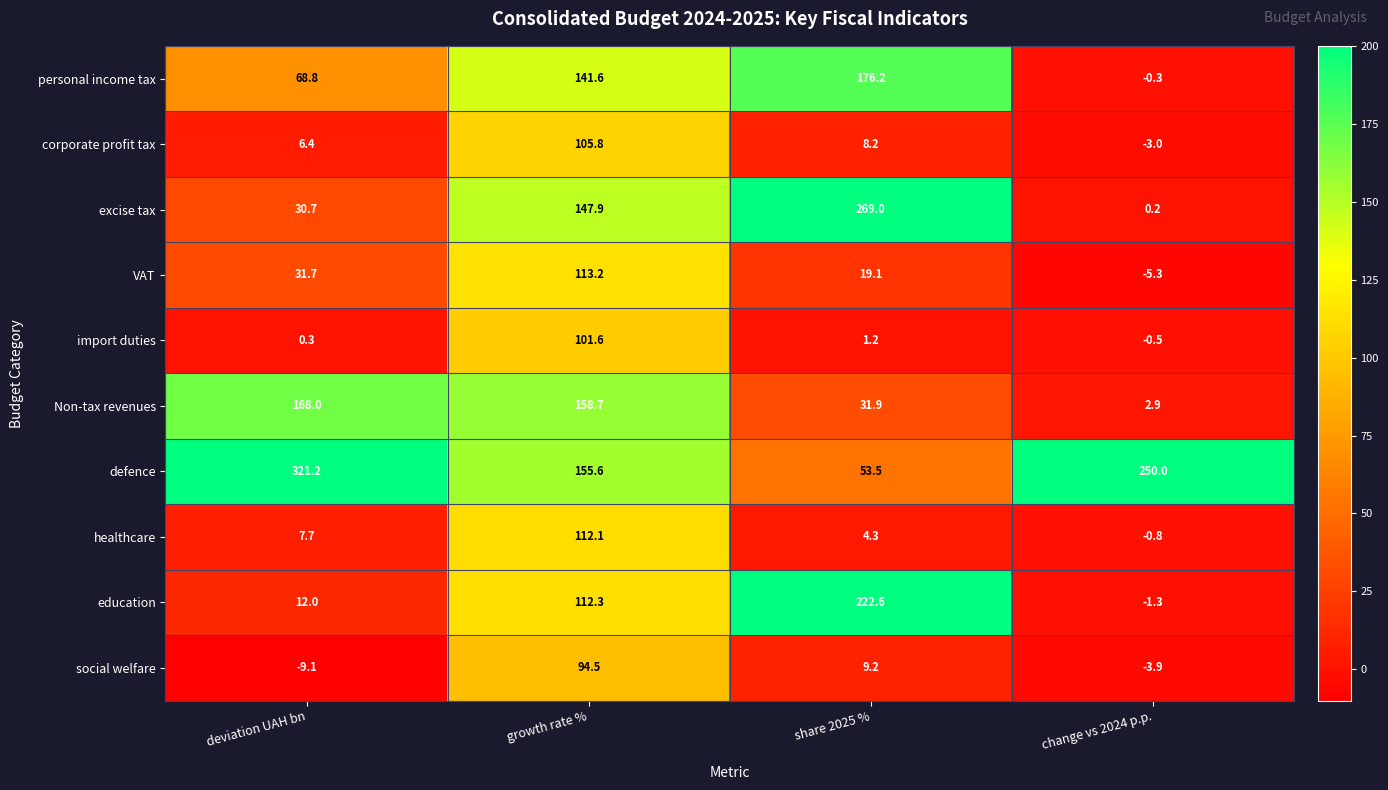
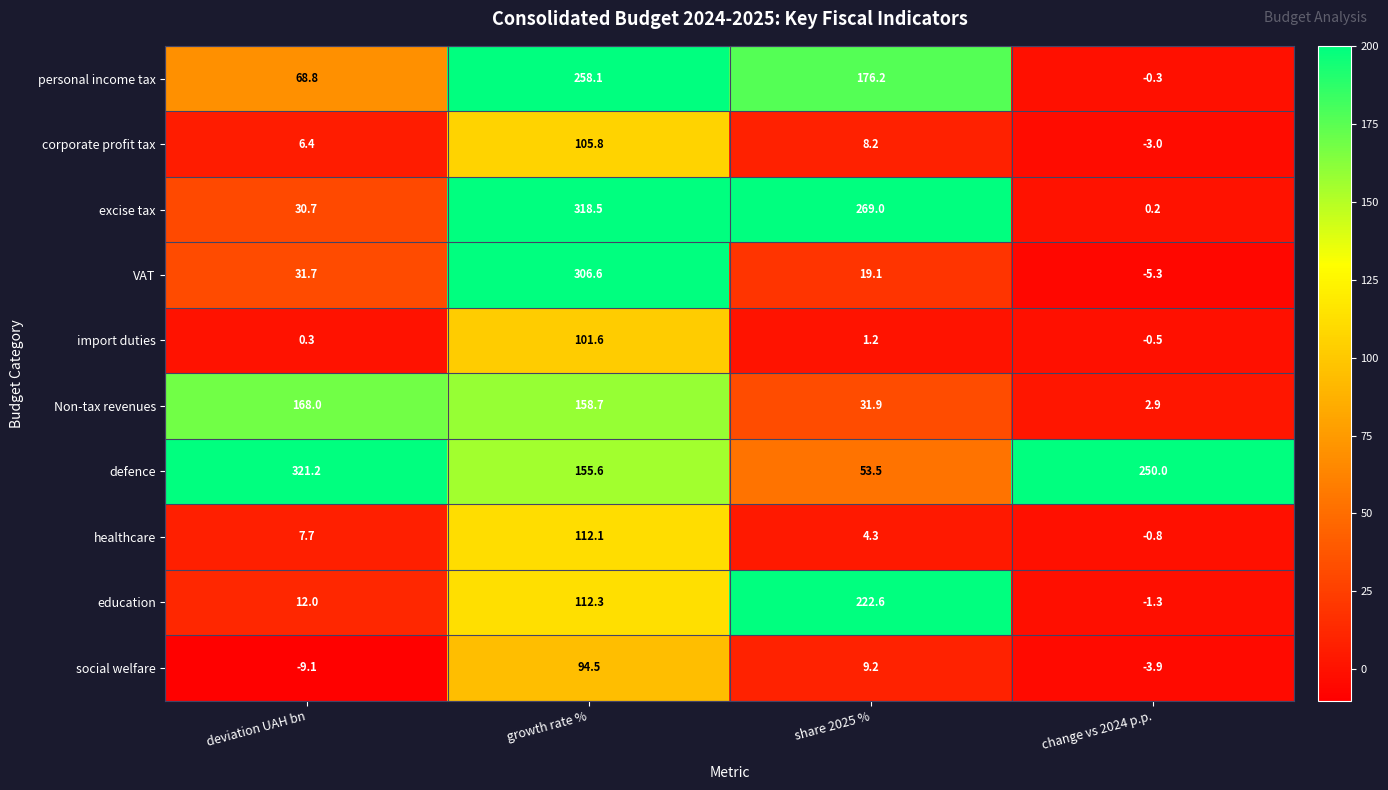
  {
    "personal income tax": {
      "deviation UAH bn": 68.8,
-     "growth rate %": 141.6,
+     "growth rate %": 258.1,
      "share 2025 %": 176.2,
      "change vs 2024 p.p.": -0.3
    },
    "corporate profit tax": {
      "deviation UAH bn": 6.4,
      "growth rate %": 105.8,
      "share 2025 %": 8.2,
      "change vs 2024 p.p.": -3.0
    },
    "excise tax": {
      "deviation UAH bn": 30.7,
-     "growth rate %": 147.9,
+     "growth rate %": 318.5,
      "share 2025 %": 269.0,
      "change vs 2024 p.p.": 0.2
    },
    "VAT": {
      "deviation UAH bn": 31.7,
-     "growth rate %": 113.2,
+     "growth rate %": 306.6,
      "share 2025 %": 19.1,
      "change vs 2024 p.p.": -5.3
    },
    "import duties": {
      "deviation UAH bn": 0.3,
      "growth rate %": 101.6,
      "share 2025 %": 1.2,
      "change vs 2024 p.p.": -0.5
    },
    "Non-tax revenues": {
      "deviation UAH bn": 168.0,
      "growth rate %": 158.7,
      "share 2025 %": 31.9,
      "change vs 2024 p.p.": 2.9
    },
    "defence": {
      "deviation UAH bn": 321.2,
      "growth rate %": 155.6,
      "share 2025 %": 53.5,
      "change vs 2024 p.p.": 250.0
    },
    "healthcare": {
      "deviation UAH bn": 7.7,
      "growth rate %": 112.1,
      "share 2025 %": 4.3,
      "change vs 2024 p.p.": -0.8
    },
    "education": {
      "deviation UAH bn": 12.0,
      "growth rate %": 112.3,
      "share 2025 %": 222.6,
      "change vs 2024 p.p.": -1.3
    },
    "social welfare": {
      "deviation UAH bn": -9.1,
      "growth rate %": 94.5,
      "share 2025 %": 9.2,
      "change vs 2024 p.p.": -3.9
    }
  }
